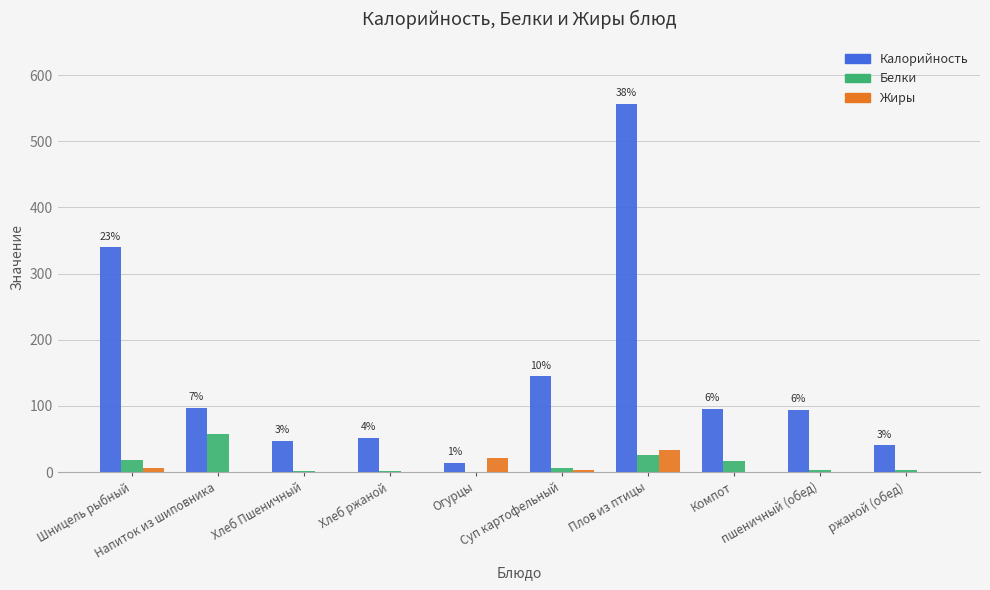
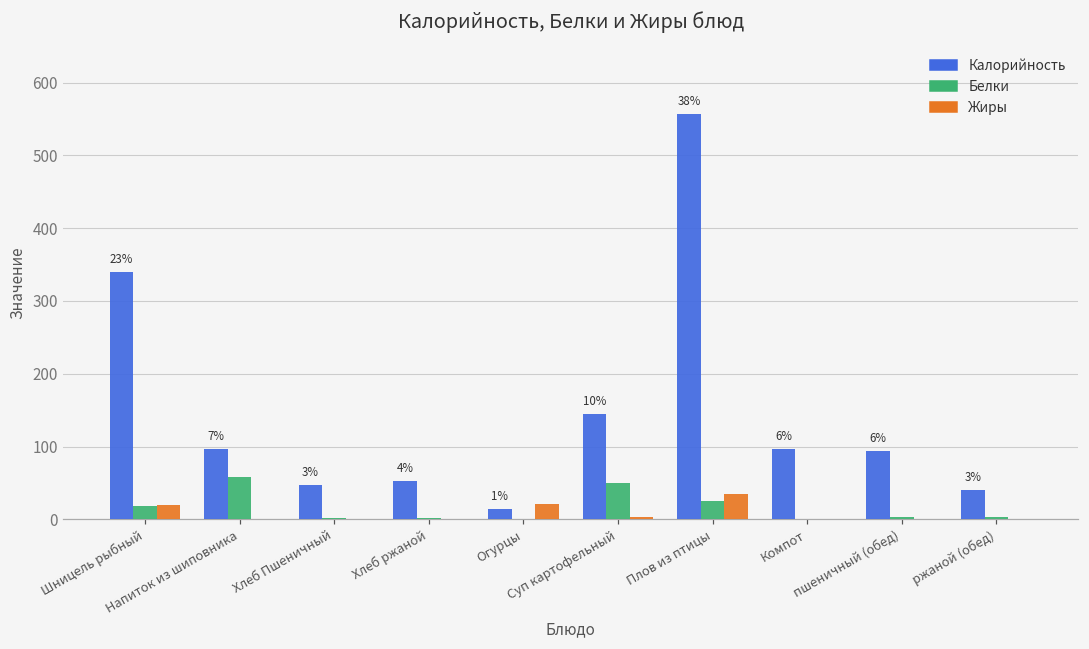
  {
    "Белки": {
      "Шницель рыбный": 20,
      "Напиток из шиповника": 60,
-     "Суп картофельный": 10,
+     "Суп картофельный": 50,
      "Плов из птицы": 30,
-     "Компот": 20
+     "Компот": 0
    },
    "Жиры": {
-     "Шницель рыбный": 10,
+     "Шницель рыбный": 20,
      "Огурцы": 20,
      "Плов из птицы": 30
    }
  }
